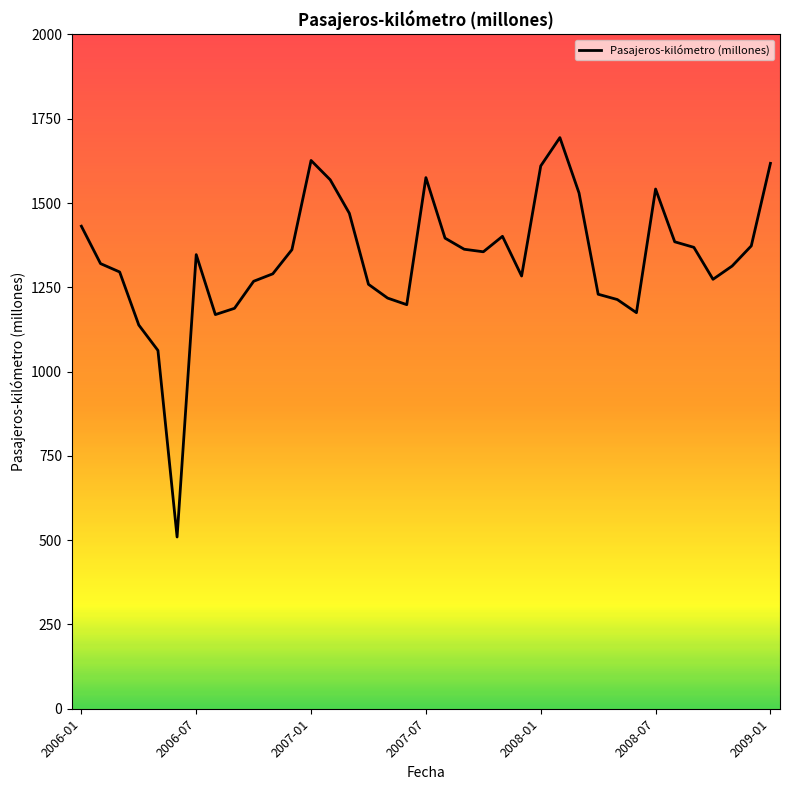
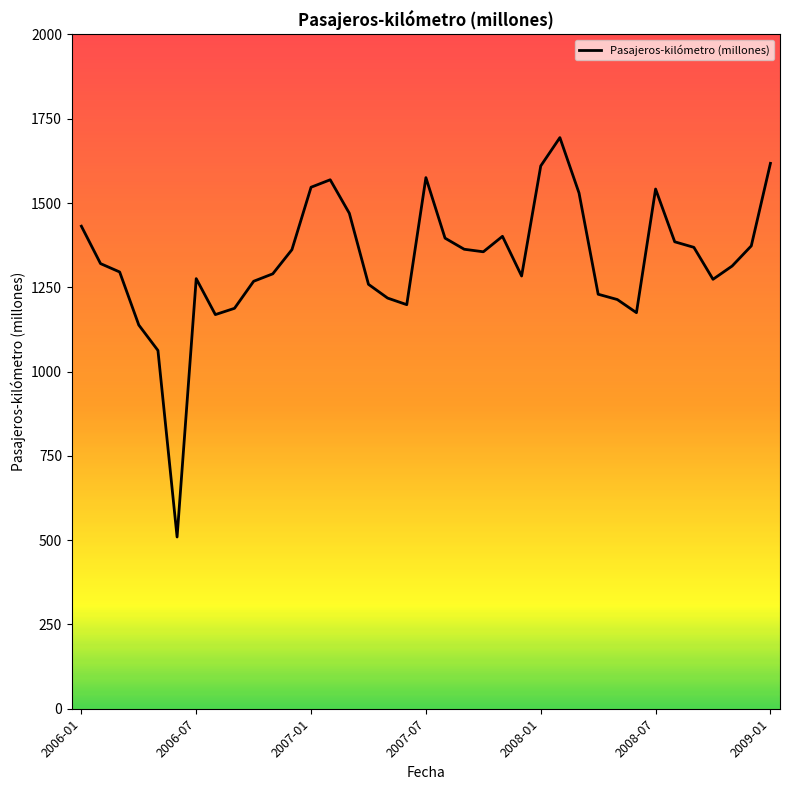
  {
    "2006-01": 1430,
-   "2006-07": 1350,
-   "2007-01": 1630,
+   "2006-07": 1280,
+   "2007-01": 1550,
    "2007-07": 1580,
    "2008-01": 1610,
    "2008-07": 1540,
    "2009-01": 1620
  }
